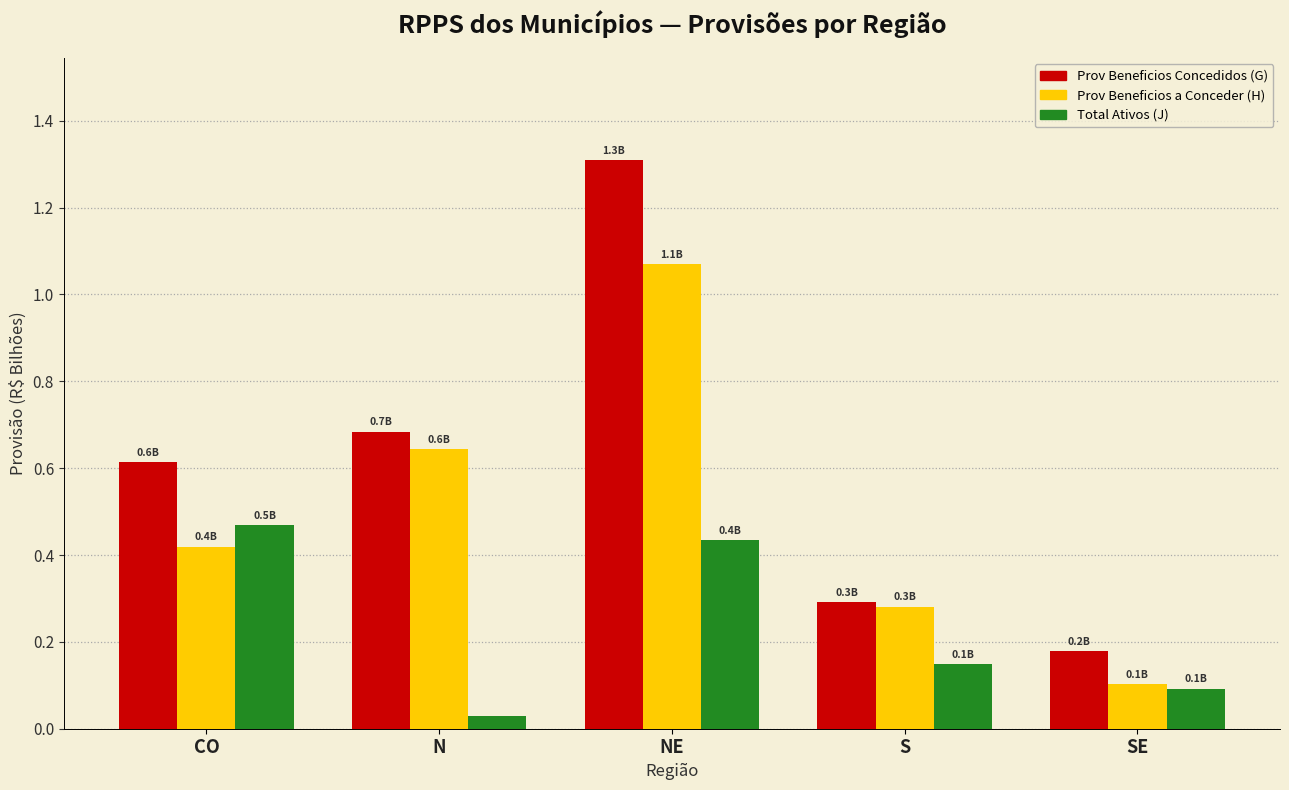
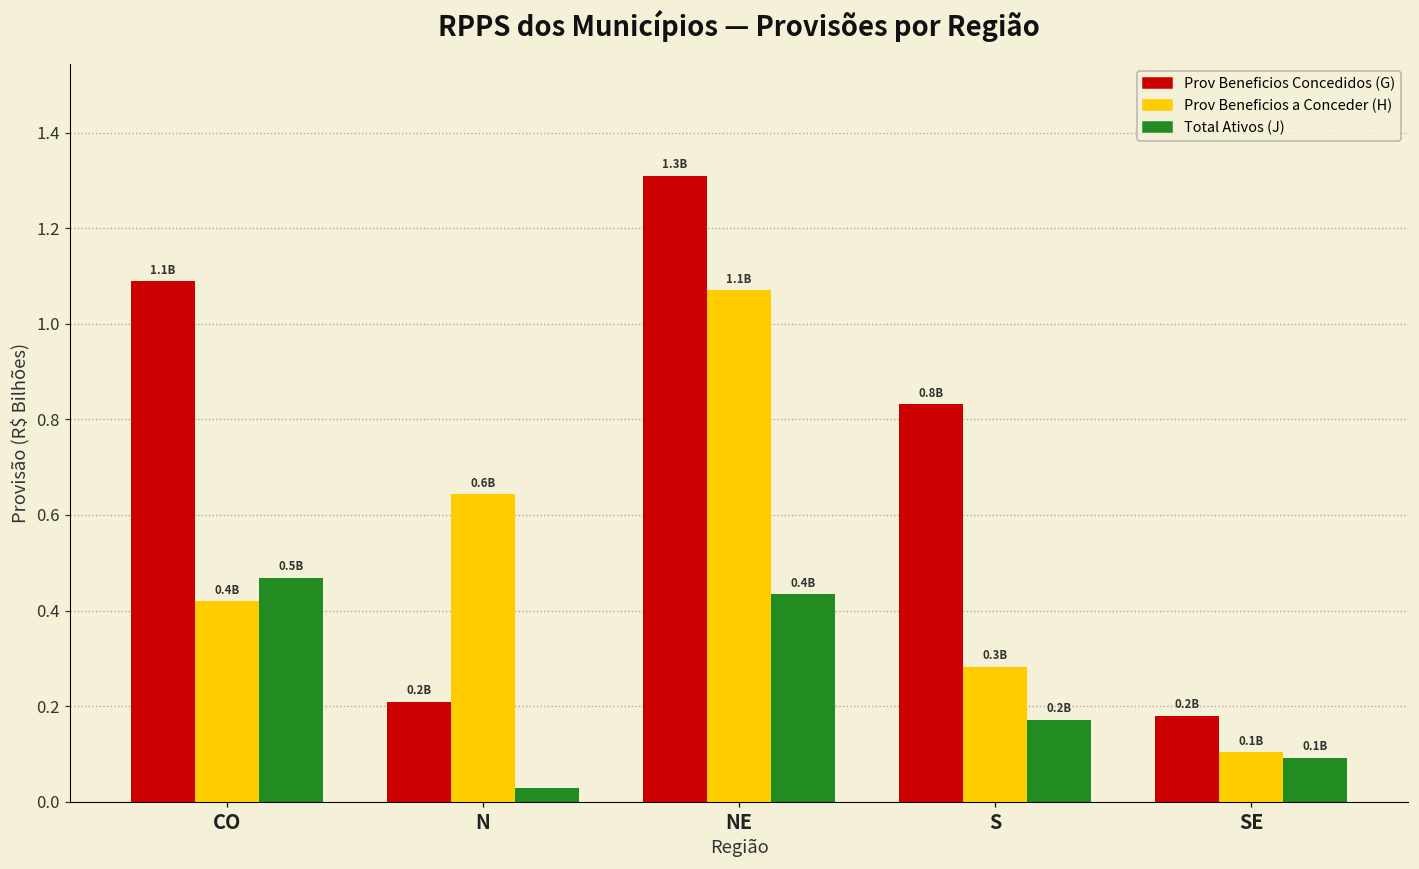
  {
    "Prov Beneficios Concedidos (G)": {
-     "CO": "0.6B",
-     "N": "0.7B",
+     "CO": "1.1B",
+     "N": "0.2B",
      "NE": "1.3B",
-     "S": "0.3B",
+     "S": "0.8B",
      "SE": "0.2B"
    },
    "Prov Beneficios a Conceder (H)": {
      "CO": "0.4B",
      "N": "0.6B",
      "NE": "1.1B",
      "S": "0.3B",
      "SE": "0.1B"
    },
    "Total Ativos (J)": {
      "CO": "0.5B",
      "NE": "0.4B",
-     "S": "0.1B",
+     "S": "0.2B",
      "SE": "0.1B"
    }
  }
